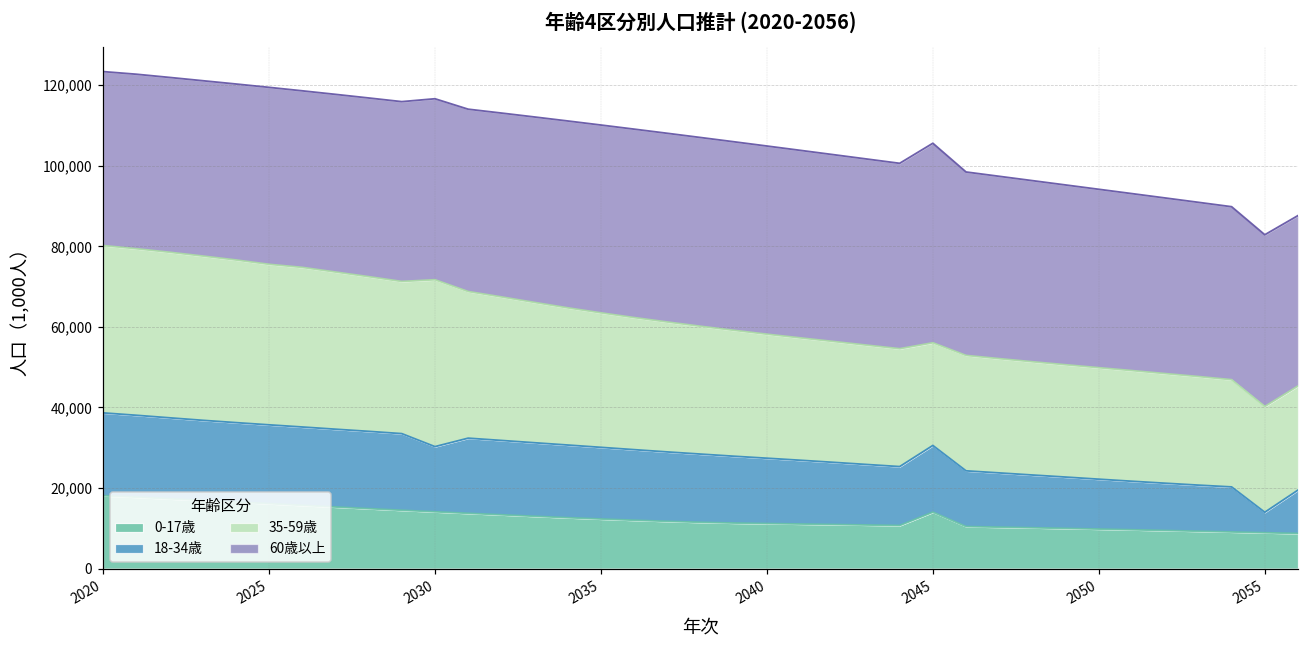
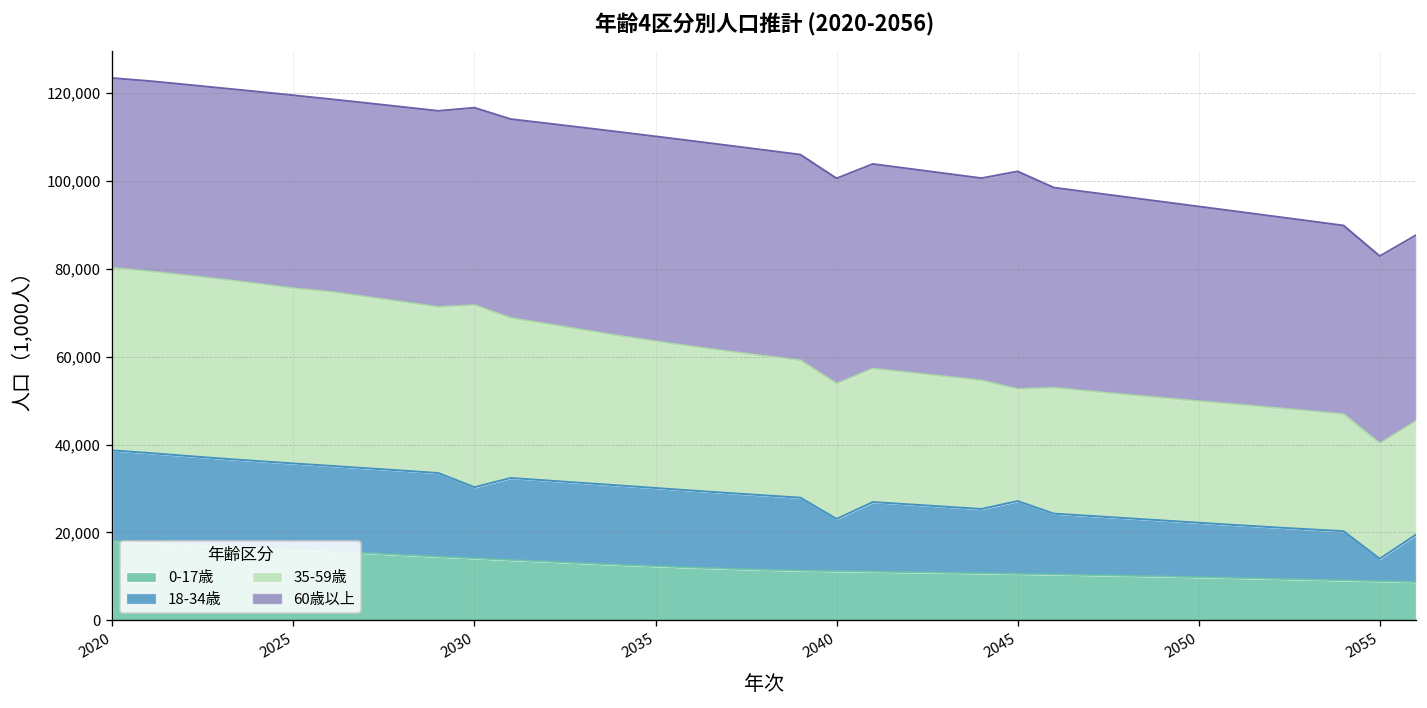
  {
    "0-17歳": {
      "2020": "18,000",
      "2030": "14,000",
      "2035": "12,000",
      "2040": "11,000",
-     "2045": "14,000",
+     "2045": "11,000",
      "2050": "10,000",
      "2055": "9,000"
    },
    "18-34歳": {
      "2020": "21,000",
      "2025": "20,000",
      "2030": "16,000",
      "2035": "18,000",
-     "2040": "16,000",
+     "2040": "12,000",
      "2045": "17,000",
      "2050": "12,000",
      "2055": "5,000"
    },
    "35-59歳": {
      "2020": "42,000",
      "2025": "40,000",
      "2030": "41,000",
      "2035": "33,000",
      "2040": "31,000",
      "2045": "25,000",
      "2050": "28,000",
      "2055": "26,000"
    },
    "60歳以上": {
      "2020": "43,000",
      "2025": "44,000",
      "2030": "45,000",
      "2035": "47,000",
      "2040": "47,000",
      "2045": "50,000",
      "2050": "44,000",
      "2055": "43,000"
    }
  }
